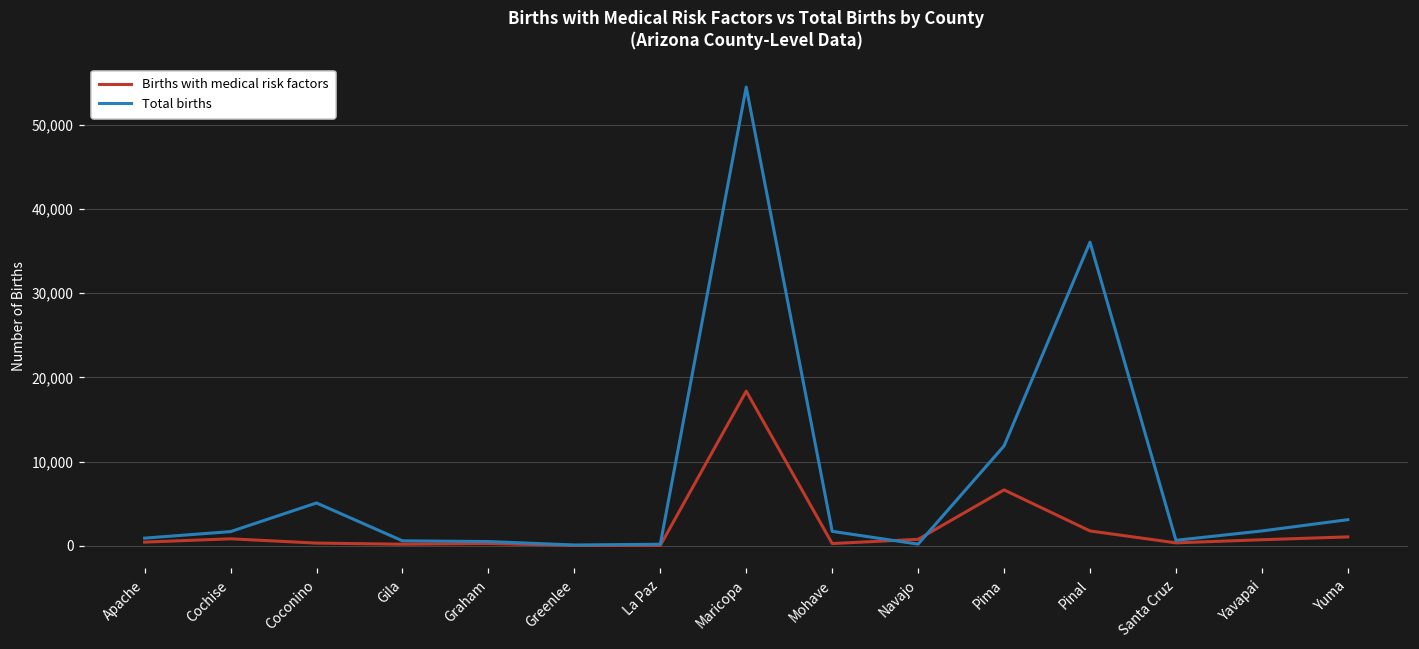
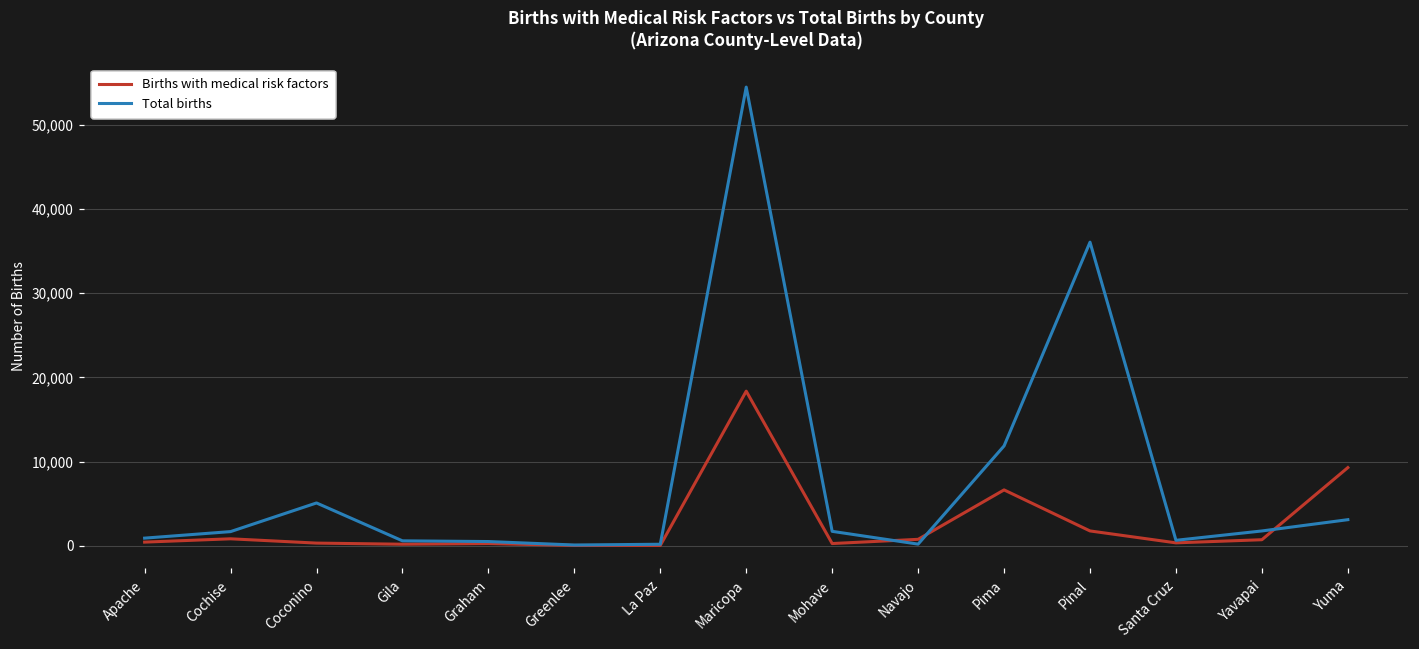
  {
    "Births with medical risk factors": {
      "Apache": "0",
      "Cochise": "1,000",
      "Coconino": "0",
      "Gila": "0",
      "Maricopa": "18,000",
      "Mohave": "0",
      "Navajo": "1,000",
      "Pima": "7,000",
      "Pinal": "2,000",
      "Yavapai": "1,000",
-     "Yuma": "1,000"
+     "Yuma": "9,000"
    },
    "Total births": {
      "Apache": "1,000",
      "Cochise": "2,000",
      "Coconino": "5,000",
      "Gila": "1,000",
      "Maricopa": "54,000",
      "Mohave": "2,000",
      "Navajo": "0",
      "Pima": "12,000",
      "Pinal": "36,000",
      "Yavapai": "2,000",
      "Yuma": "3,000"
    }
  }
